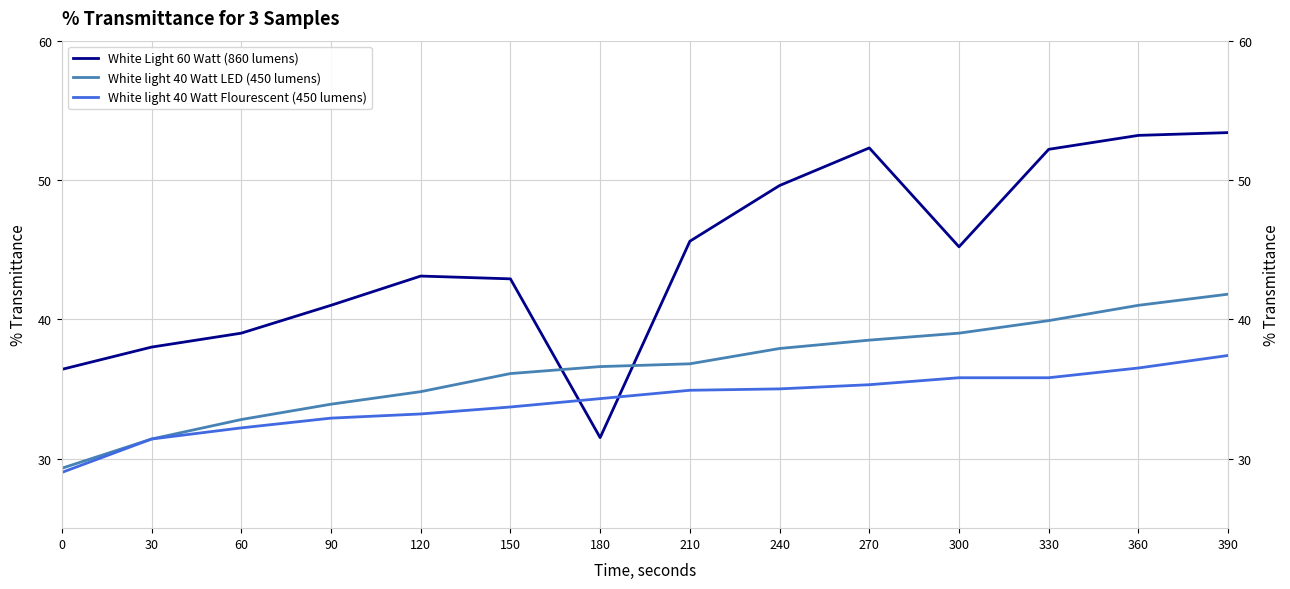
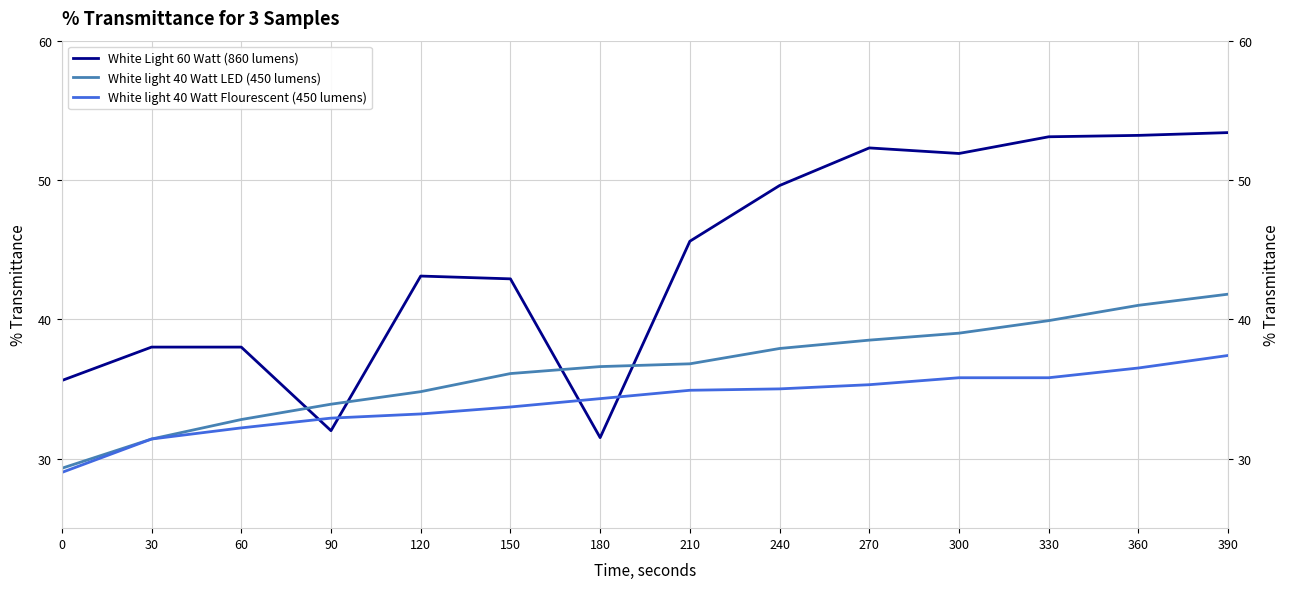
  {
    "White Light 60 Watt (860 lumens)": {
-     "0": 36.4,
+     "0": 35.6,
      "30": 38.0,
-     "60": 39,
-     "90": 41,
+     "60": 38,
+     "90": 32,
      "120": 43.1,
      "150": 42.9,
      "180": 31.5,
      "210": 45.6,
      "240": 49.6,
      "270": 52.3,
-     "300": 45.2,
-     "330": 52.2,
+     "300": 51.9,
+     "330": 53.1,
      "360": 53.2,
      "390": 53.4
    }
  }
